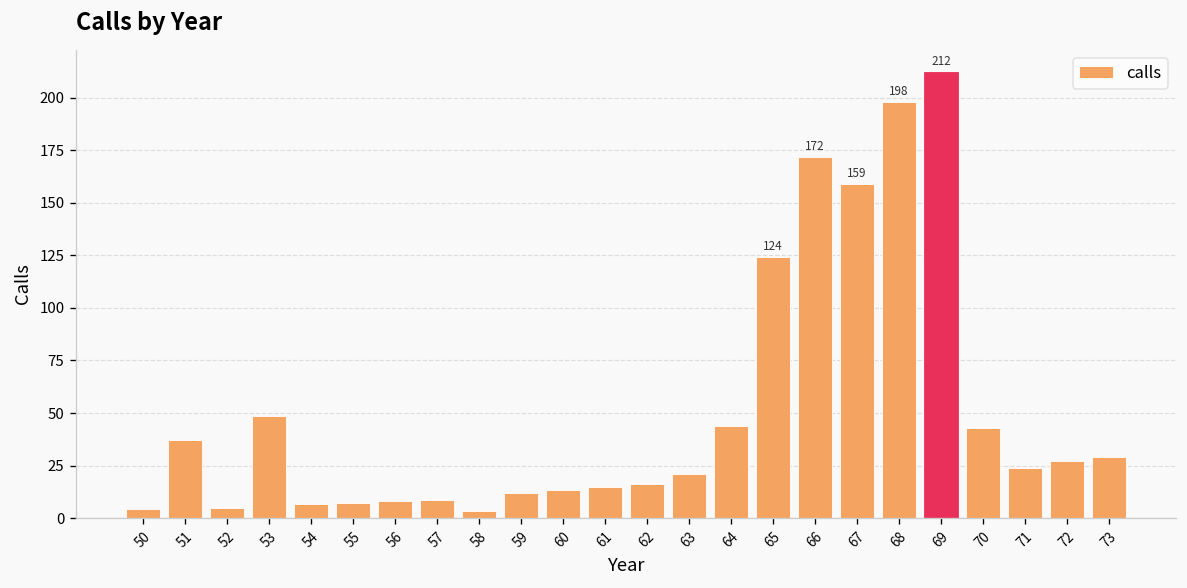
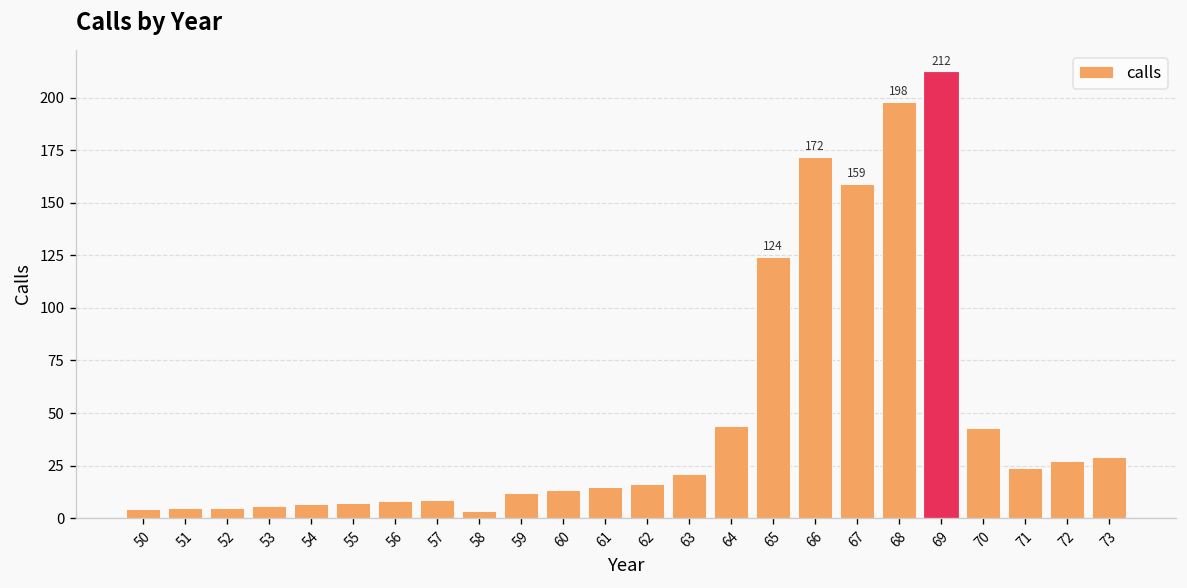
  {
    "50": 4,
-   "51": 37,
+   "51": 5,
    "52": 5,
-   "53": 49,
+   "53": 6,
    "54": 7,
    "55": 7,
    "56": 8,
    "57": 9,
    "58": 3,
    "59": 12,
    "60": 14,
    "61": 15,
    "62": 16,
    "63": 21,
    "64": 44,
    "70": 43,
    "71": 24,
    "72": 27,
    "73": 29
  }
